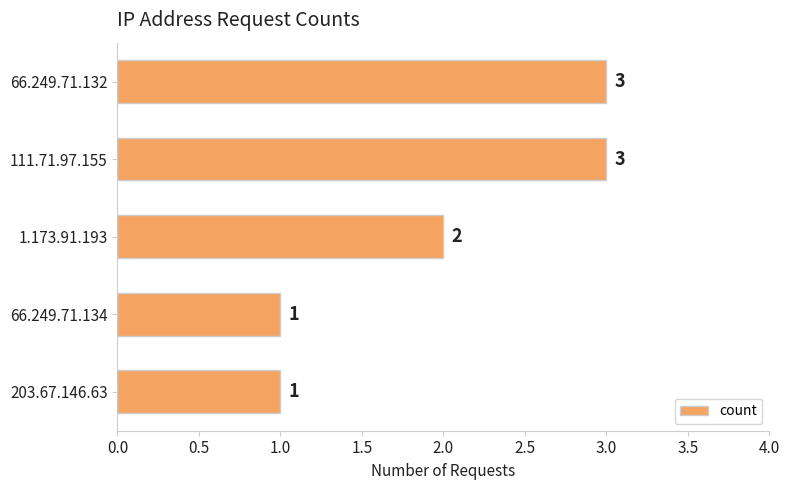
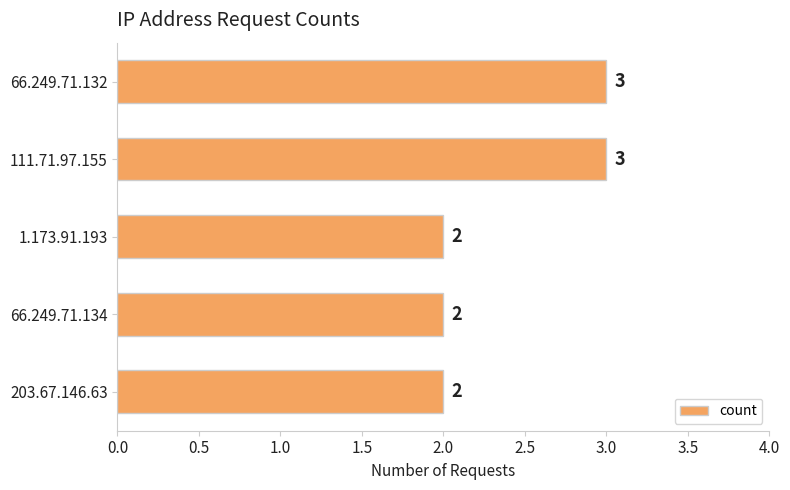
  {
    "66.249.71.132": 3,
    "111.71.97.155": 3,
    "1.173.91.193": 2,
-   "66.249.71.134": 1,
-   "203.67.146.63": 1
+   "66.249.71.134": 2,
+   "203.67.146.63": 2
  }
